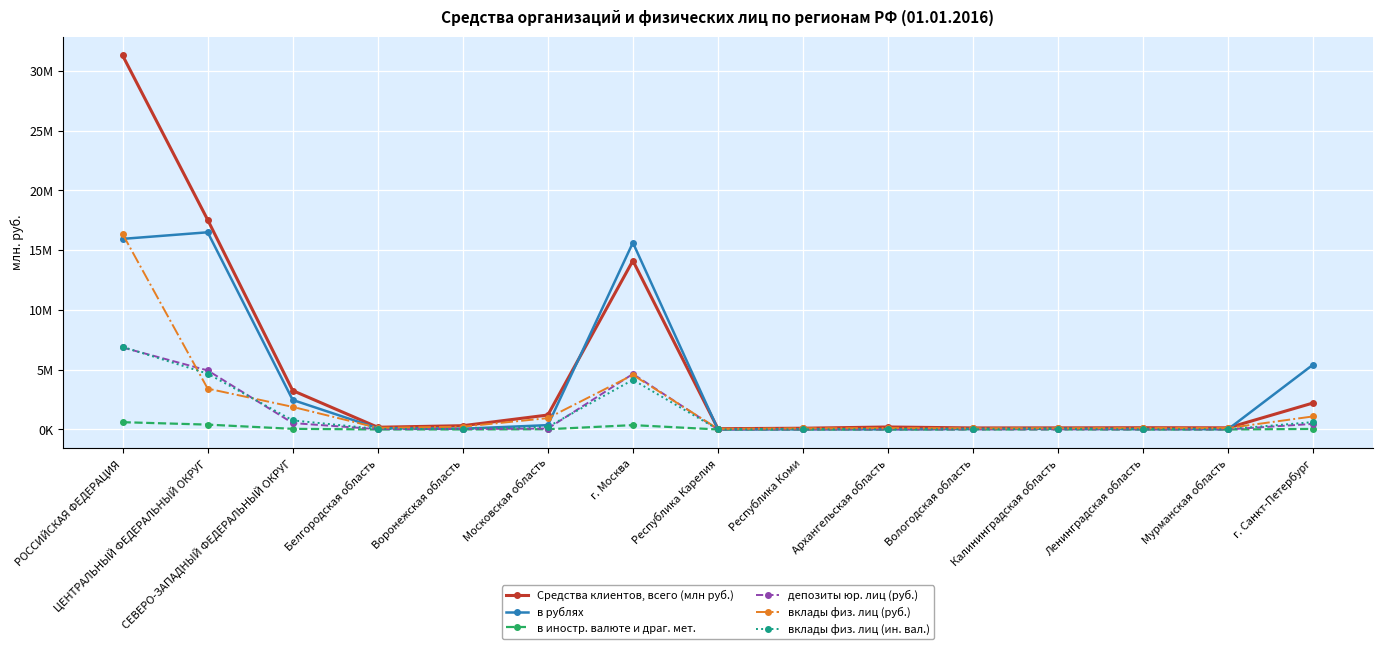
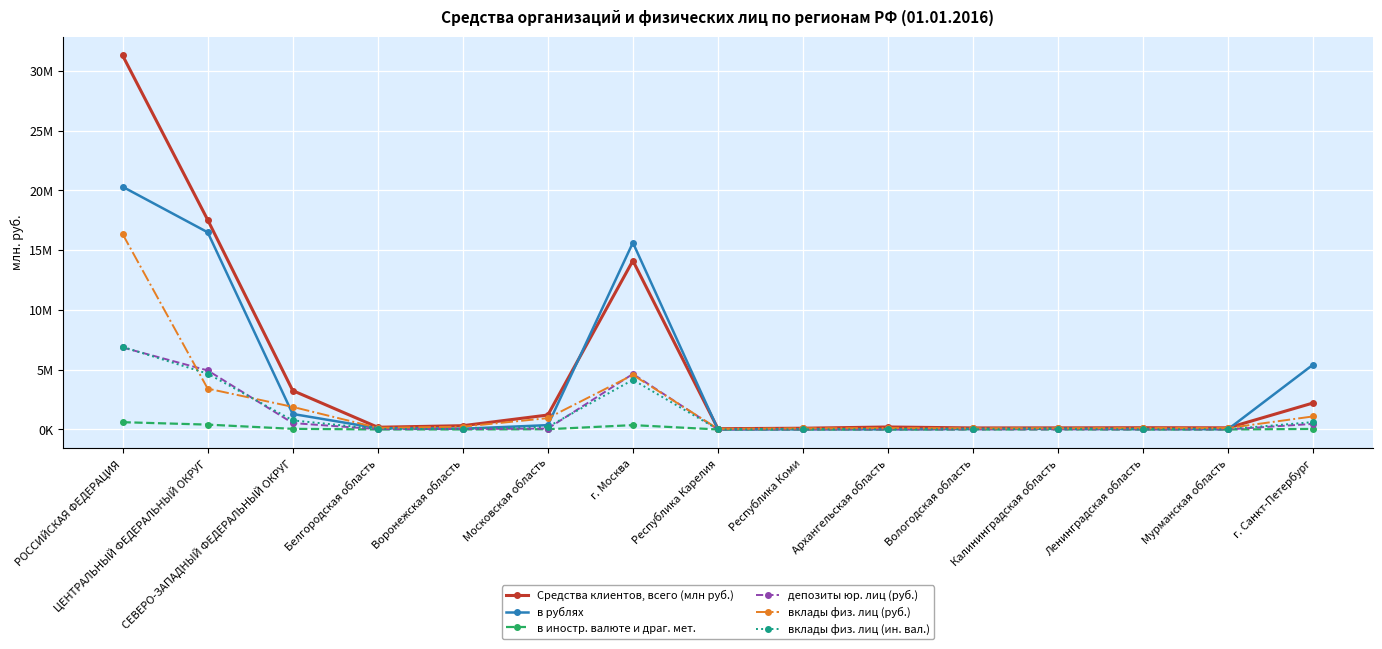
  {
    "Средства клиентов, всего (млн руб.)": {
      "РОССИЙСКАЯ ФЕДЕРАЦИЯ": 31300000,
      "ЦЕНТРАЛЬНЫЙ ФЕДЕРАЛЬНЫЙ ОКРУГ": 17500000,
      "СЕВЕРО-ЗАПАДНЫЙ ФЕДЕРАЛЬНЫЙ ОКРУГ": 3300000,
      "Московская область": 1200000,
      "г. Москва": 14100000,
      "г. Санкт-Петербург": 2200000
    },
    "в рублях": {
-     "РОССИЙСКАЯ ФЕДЕРАЦИЯ": 15900000,
+     "РОССИЙСКАЯ ФЕДЕРАЦИЯ": 20300000,
      "ЦЕНТРАЛЬНЫЙ ФЕДЕРАЛЬНЫЙ ОКРУГ": 16500000,
-     "СЕВЕРО-ЗАПАДНЫЙ ФЕДЕРАЛЬНЫЙ ОКРУГ": 2500000,
+     "СЕВЕРО-ЗАПАДНЫЙ ФЕДЕРАЛЬНЫЙ ОКРУГ": 1300000,
      "г. Москва": 15600000,
      "г. Санкт-Петербург": 5400000
    },
    "депозиты юр. лиц (руб.)": {
      "ЦЕНТРАЛЬНЫЙ ФЕДЕРАЛЬНЫЙ ОКРУГ": 4900000,
      "СЕВЕРО-ЗАПАДНЫЙ ФЕДЕРАЛЬНЫЙ ОКРУГ": 500000
    },
    "вклады физ. лиц (руб.)": {
      "РОССИЙСКАЯ ФЕДЕРАЦИЯ": 16300000,
      "ЦЕНТРАЛЬНЫЙ ФЕДЕРАЛЬНЫЙ ОКРУГ": 3400000,
      "СЕВЕРО-ЗАПАДНЫЙ ФЕДЕРАЛЬНЫЙ ОКРУГ": 1900000,
      "Московская область": 900000,
      "г. Санкт-Петербург": 1100000
    }
  }
